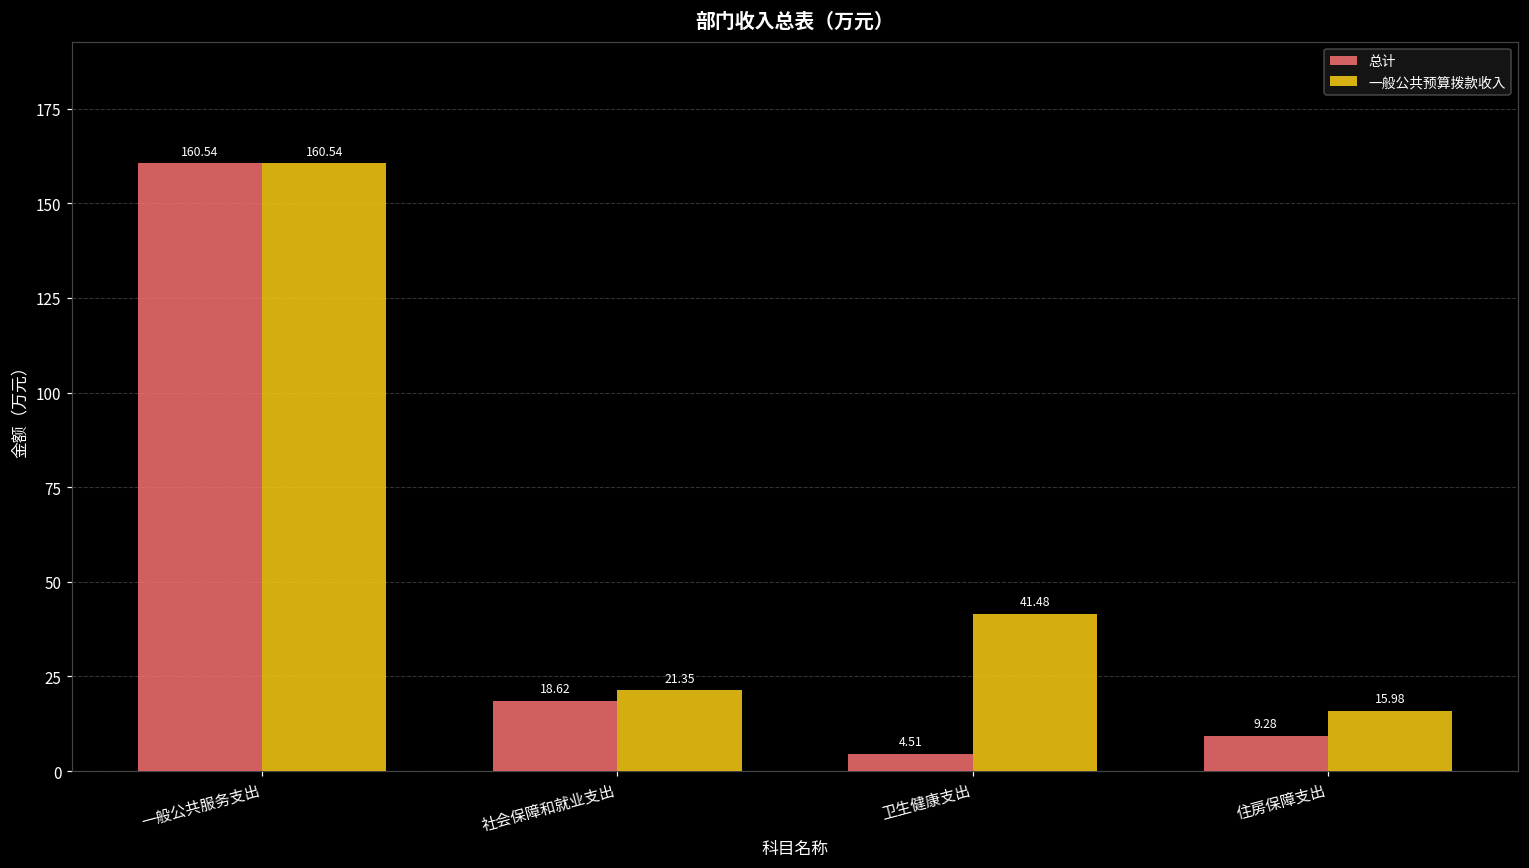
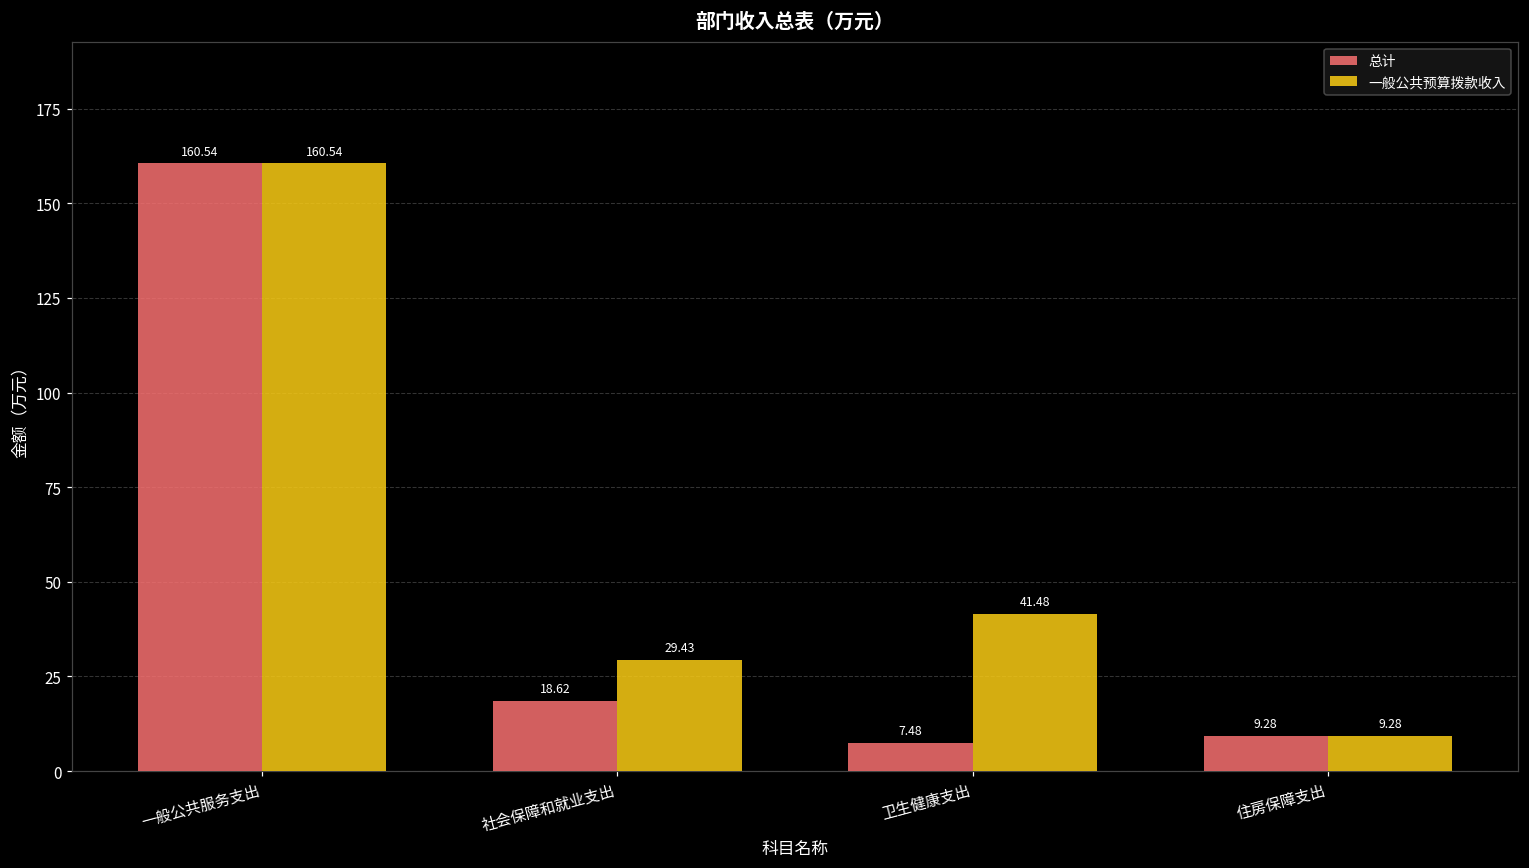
  {
    "总计": {
      "一般公共服务支出": 160.54,
      "社会保障和就业支出": 18.62,
-     "卫生健康支出": 4.51,
+     "卫生健康支出": 7.48,
      "住房保障支出": 9.28
    },
    "一般公共预算拨款收入": {
      "一般公共服务支出": 160.54,
-     "社会保障和就业支出": 21.35,
+     "社会保障和就业支出": 29.43,
      "卫生健康支出": 41.48,
-     "住房保障支出": 15.98
+     "住房保障支出": 9.28
    }
  }
